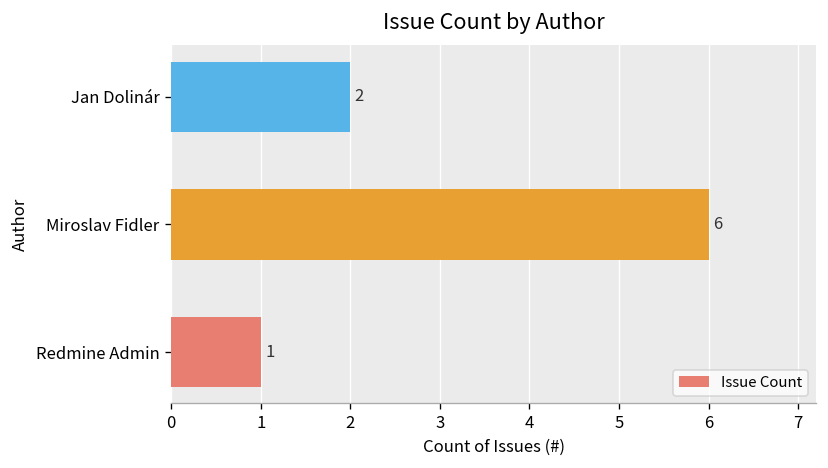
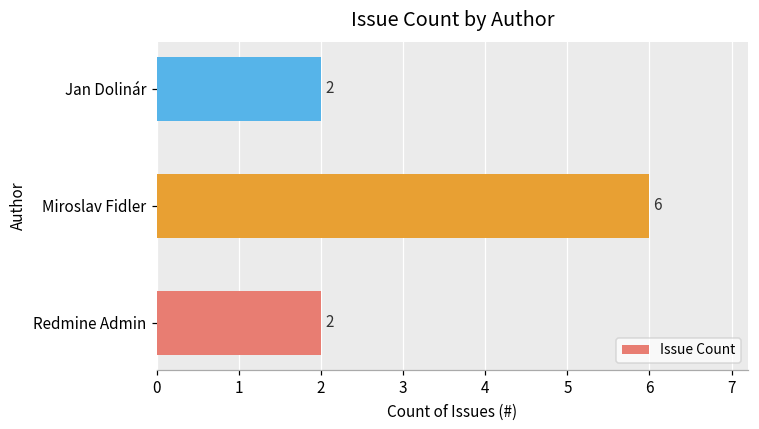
  {
    "Jan Dolinár": 2,
    "Miroslav Fidler": 6,
-   "Redmine Admin": 1
+   "Redmine Admin": 2
  }
